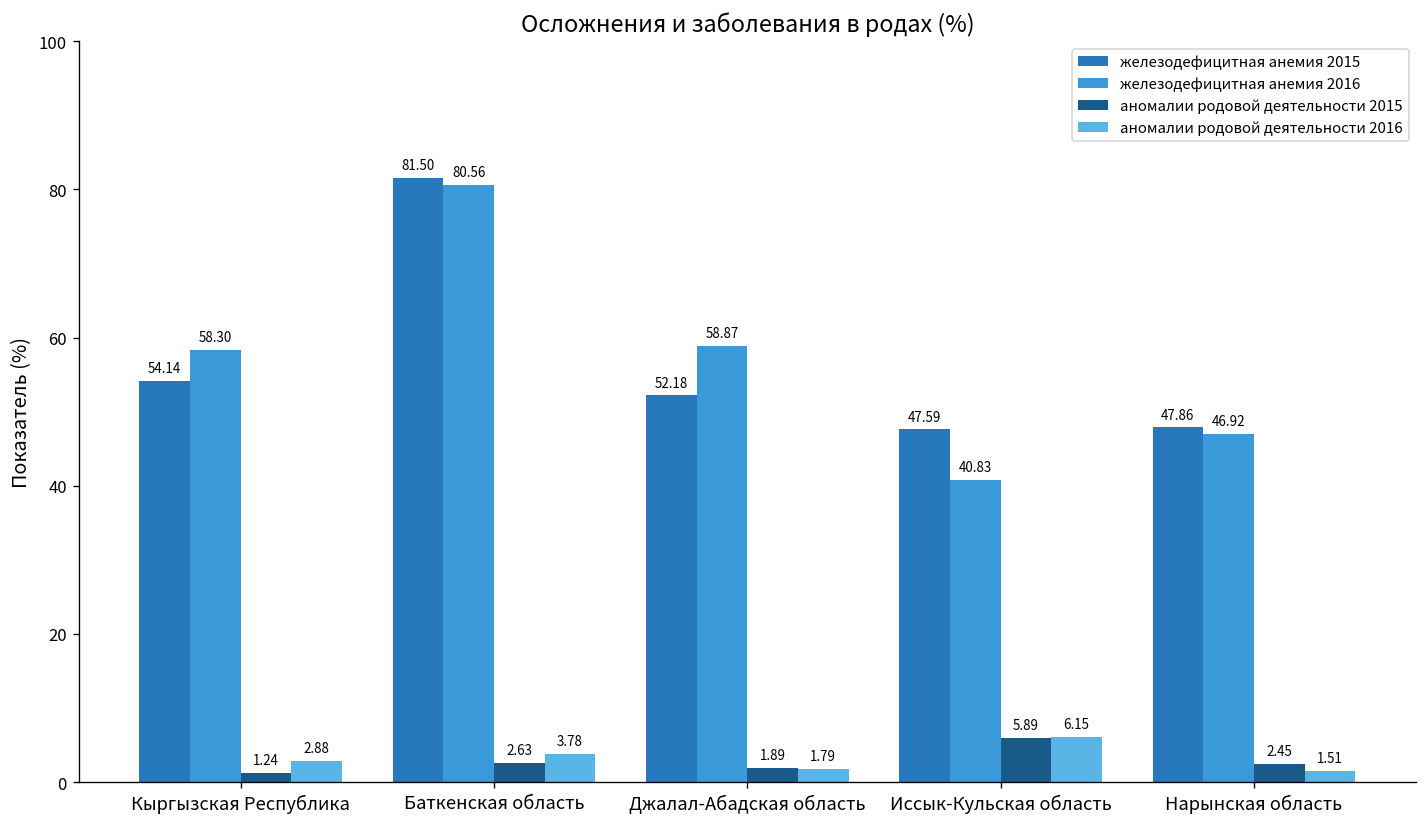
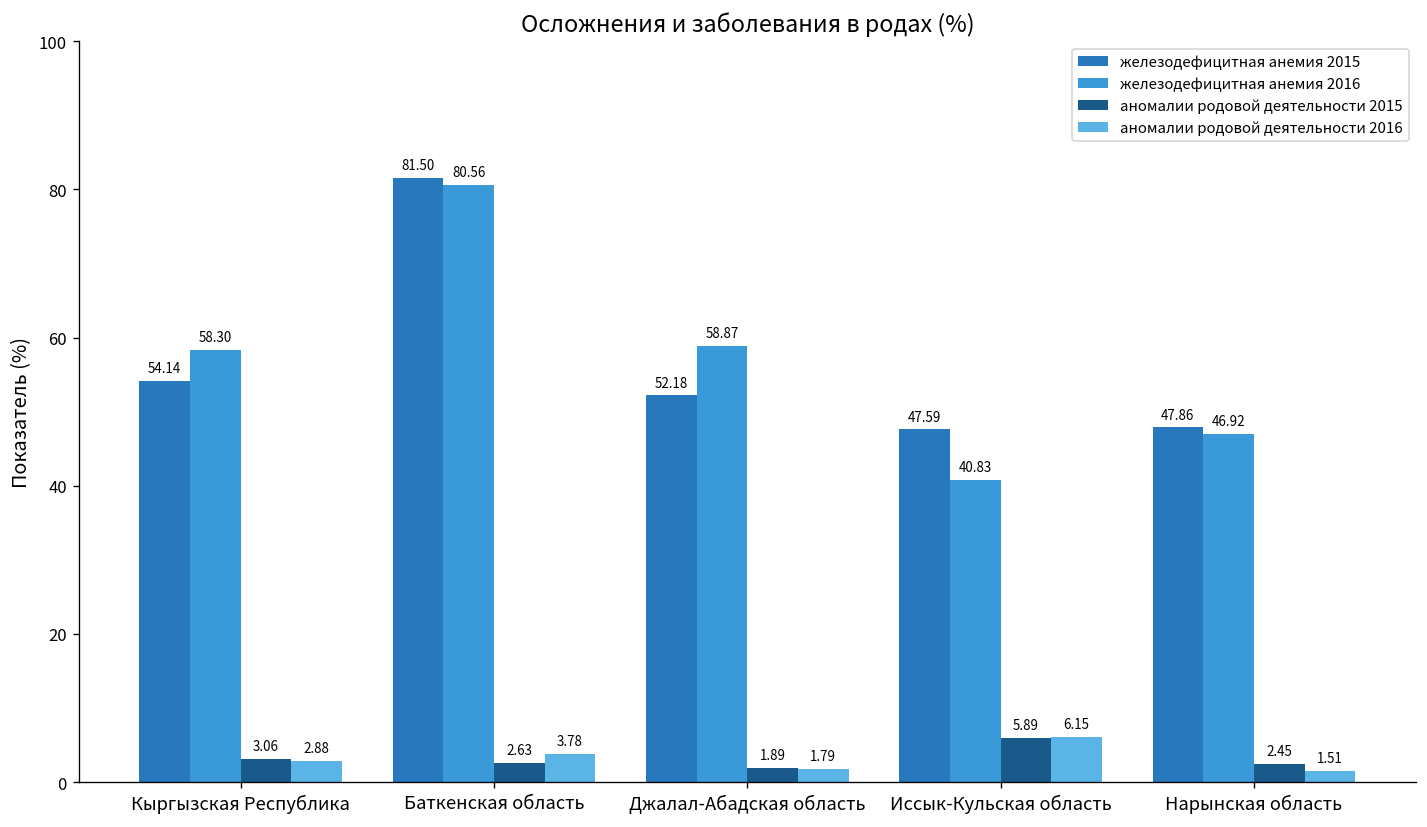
  {
    "аномалии родовой деятельности 2015": {
-     "Кыргызская Республика": 1.24,
+     "Кыргызская Республика": 3.06,
      "Баткенская область": 2.63,
      "Джалал-Абадская область": 1.89,
      "Иссык-Кульская область": 5.89,
      "Нарынская область": 2.45
    }
  }
